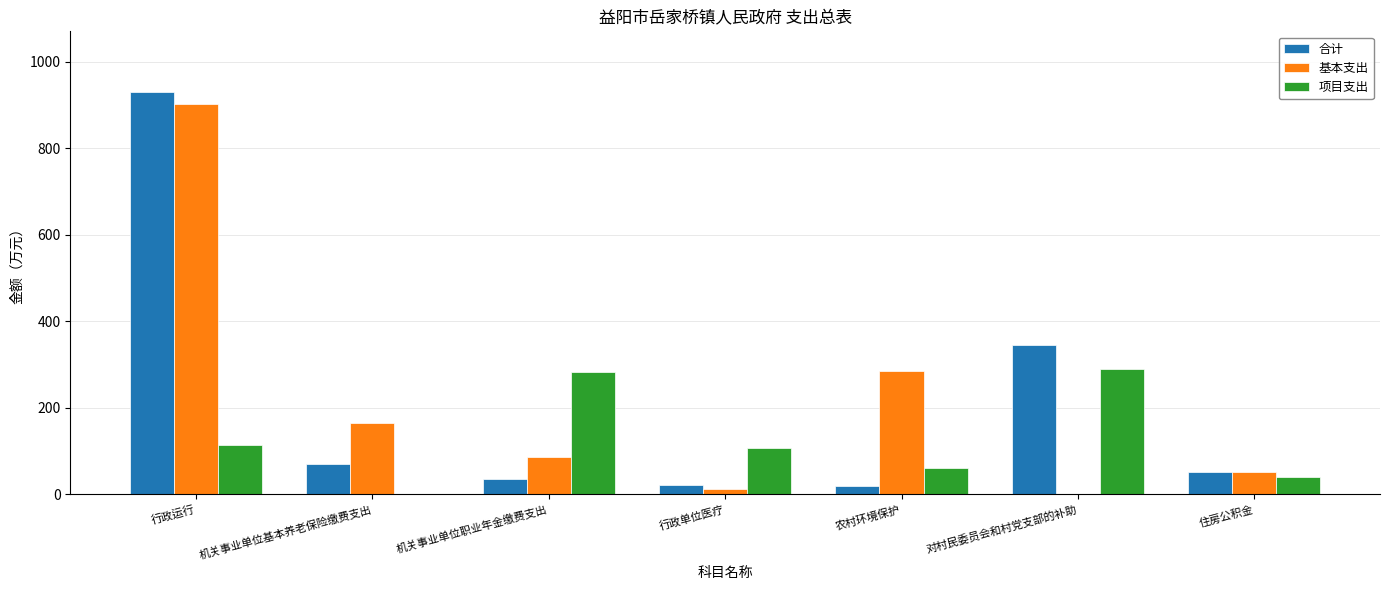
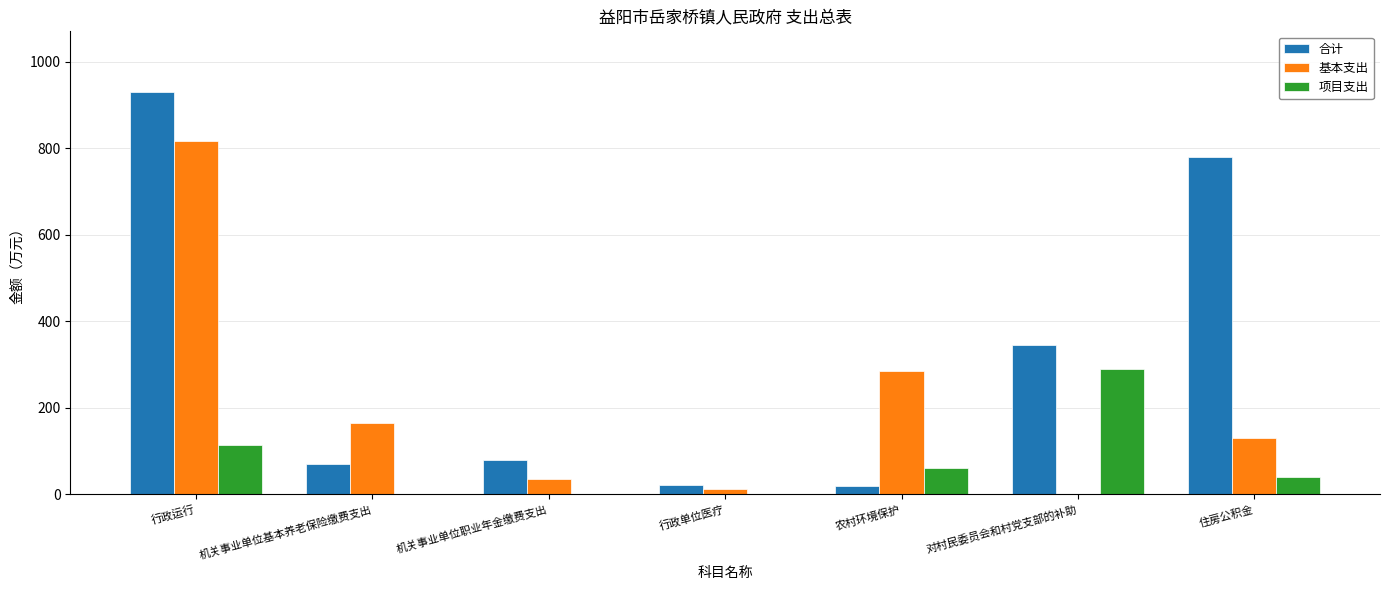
  {
    "合计": {
      "行政运行": 930,
      "机关事业单位基本养老保险缴费支出": 70,
-     "机关事业单位职业年金缴费支出": 30,
+     "机关事业单位职业年金缴费支出": 80,
      "行政单位医疗": 20,
      "农村环境保护": 20,
      "对村民委员会和村党支部的补助": 340,
-     "住房公积金": 50
+     "住房公积金": 780
    },
    "基本支出": {
-     "行政运行": 900,
+     "行政运行": 820,
      "机关事业单位基本养老保险缴费支出": 160,
-     "机关事业单位职业年金缴费支出": 90,
+     "机关事业单位职业年金缴费支出": 30,
      "行政单位医疗": 10,
      "农村环境保护": 290,
      "对村民委员会和村党支部的补助": 0,
-     "住房公积金": 50
+     "住房公积金": 130
    },
    "项目支出": {
      "行政运行": 110,
      "机关事业单位基本养老保险缴费支出": 0,
-     "机关事业单位职业年金缴费支出": 280,
-     "行政单位医疗": 110,
+     "机关事业单位职业年金缴费支出": 0,
+     "行政单位医疗": 0,
      "农村环境保护": 60,
      "对村民委员会和村党支部的补助": 290,
      "住房公积金": 40
    }
  }
